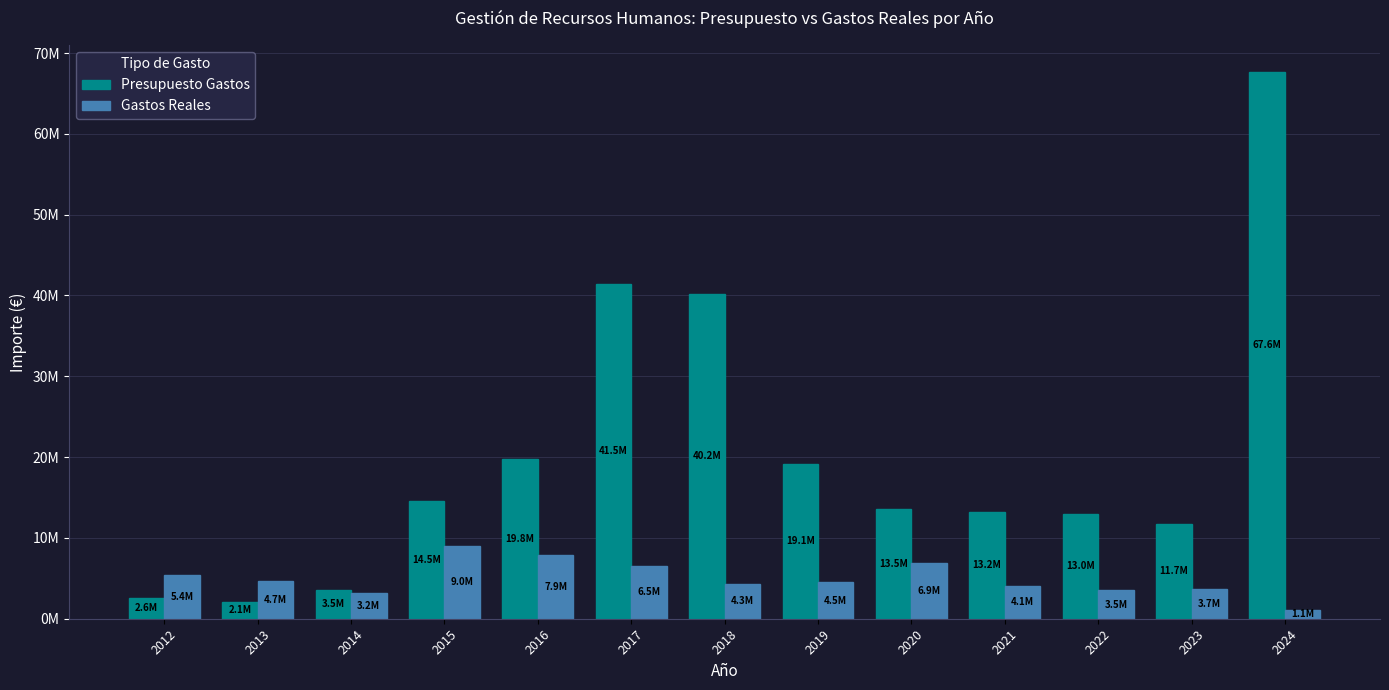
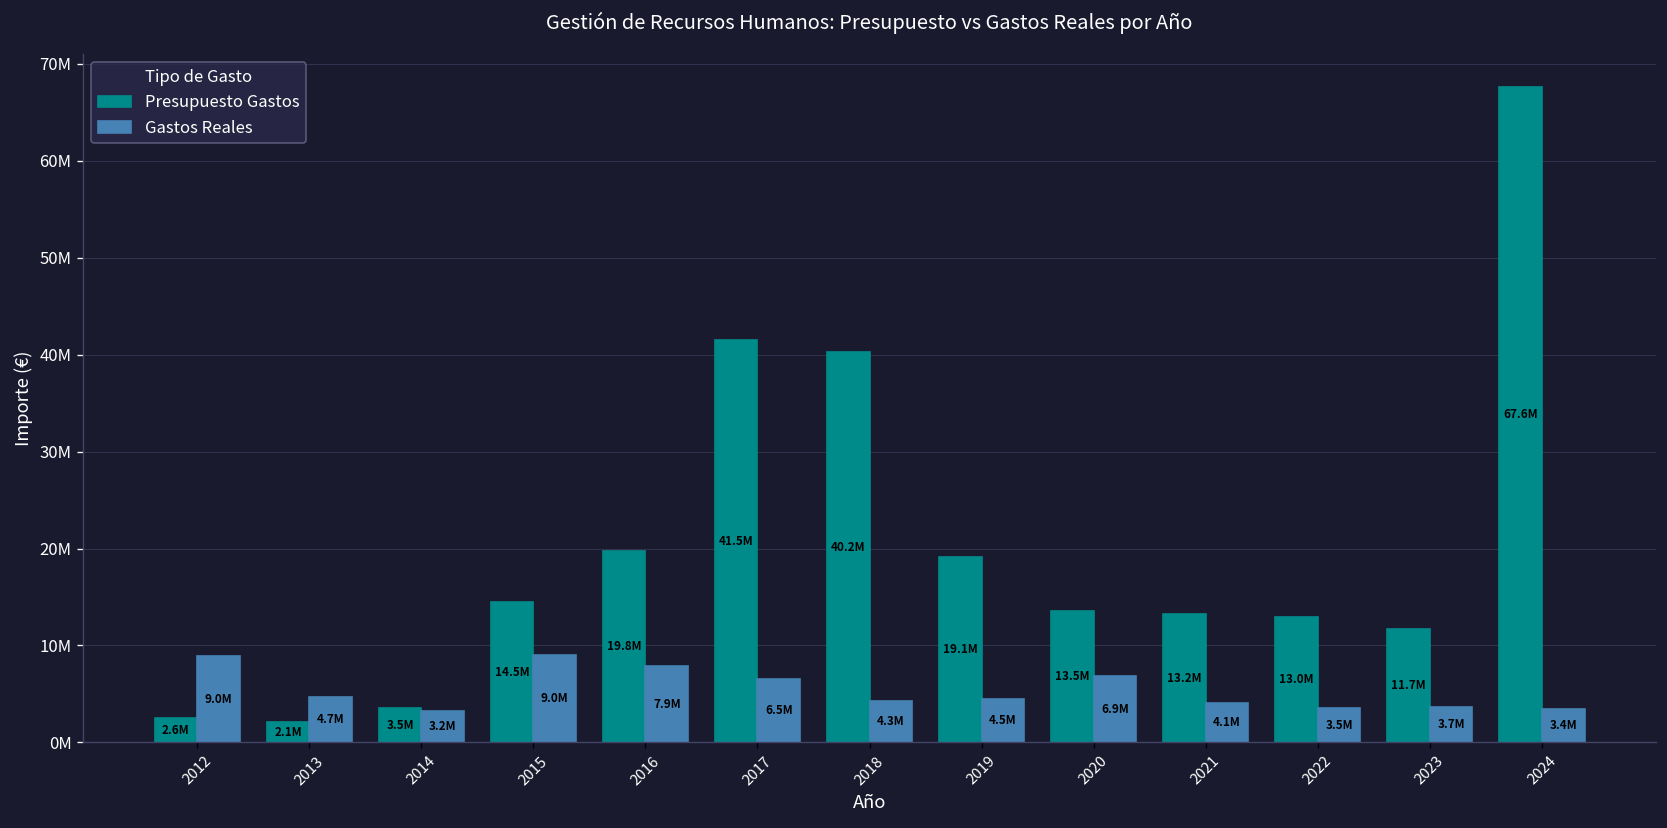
  {
    "Presupuesto Gastos": {
      "2012": "2.6M",
      "2013": "2.1M",
      "2014": "3.5M",
      "2015": "14.5M",
      "2016": "19.8M",
      "2017": "41.5M",
      "2018": "40.2M",
      "2019": "19.1M",
      "2020": "13.5M",
      "2021": "13.2M",
      "2022": "13.0M",
      "2023": "11.7M",
      "2024": "67.6M"
    },
    "Gastos Reales": {
-     "2012": "5.4M",
+     "2012": "9.0M",
      "2013": "4.7M",
      "2014": "3.2M",
      "2015": "9.0M",
      "2016": "7.9M",
      "2017": "6.5M",
      "2018": "4.3M",
      "2019": "4.5M",
      "2020": "6.9M",
      "2021": "4.1M",
      "2022": "3.5M",
      "2023": "3.7M",
-     "2024": "1.1M"
+     "2024": "3.4M"
    }
  }
